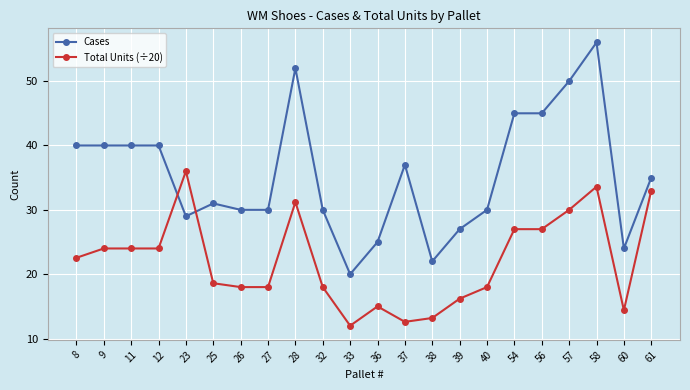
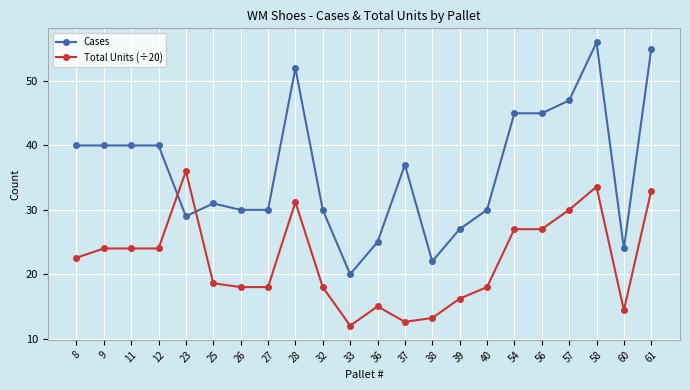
  {
    "Cases": {
      "8": 40,
      "9": 40,
      "11": 40,
      "12": 40,
      "23": 29,
      "25": 31,
      "26": 30,
      "27": 30,
      "28": 52,
      "32": 30,
      "33": 20,
      "36": 25,
      "37": 37,
      "38": 22,
      "39": 27,
      "40": 30,
      "54": 45,
      "56": 45,
-     "57": 50,
+     "57": 47,
      "58": 56,
      "60": 24,
-     "61": 35
+     "61": 55
    },
    "Total Units (÷20)": {
      "8": 23,
      "9": 24,
      "11": 24,
      "12": 24,
      "23": 36,
      "25": 19,
      "26": 18,
      "27": 18,
      "28": 31,
      "32": 18,
      "33": 12,
      "36": 15,
      "37": 13,
      "38": 13,
      "39": 16,
      "40": 18,
      "54": 27,
      "56": 27,
      "57": 30,
      "58": 34,
      "60": 14,
      "61": 33
    }
  }
